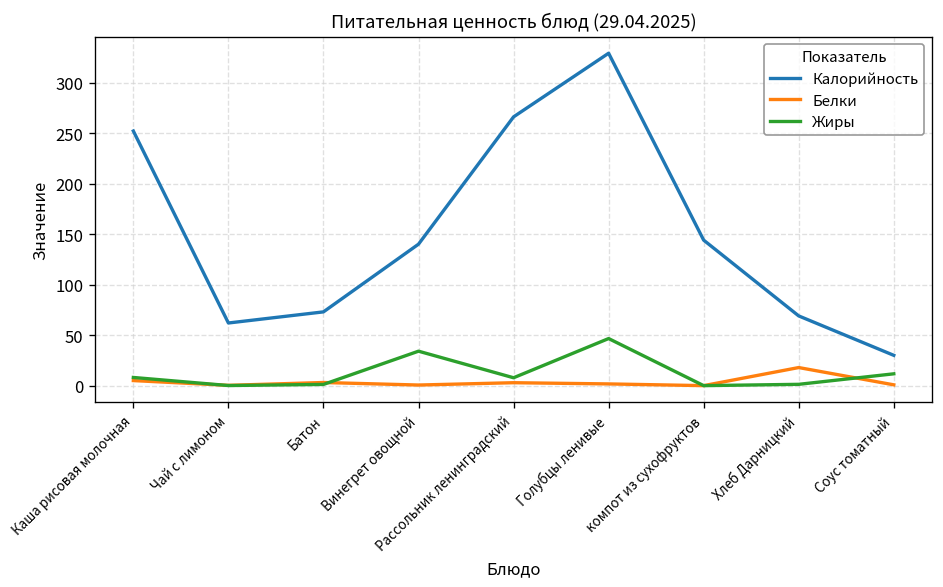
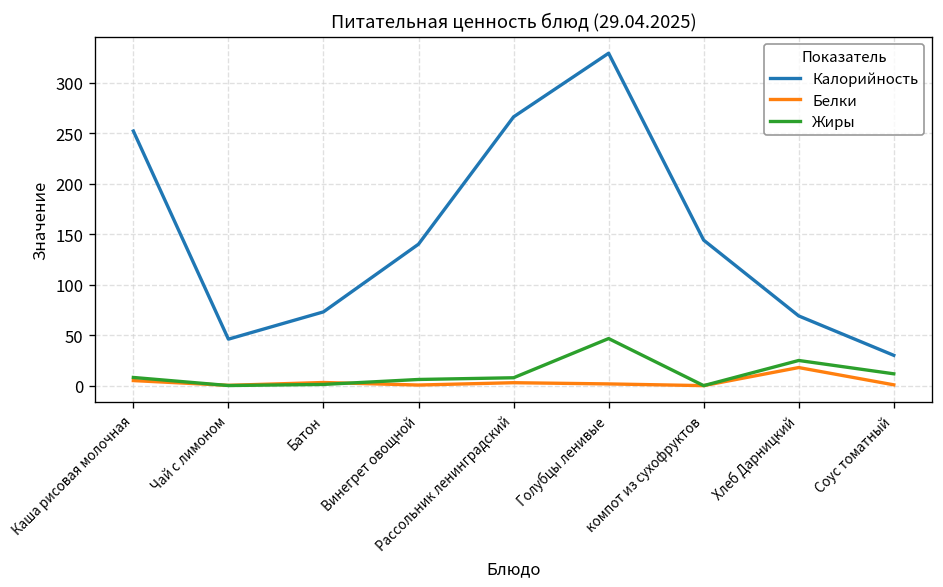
  {
    "Калорийность": {
      "Каша рисовая молочная": 250,
-     "Чай с лимоном": 60,
+     "Чай с лимоном": 50,
      "Батон": 70,
      "Винегрет овощной": 140,
      "Рассольник ленинградский": 270,
      "Голубцы ленивые": 330,
      "компот из сухофруктов": 140,
      "Хлеб Дарницкий": 70,
      "Соус томатный": 30
    },
    "Белки": {
      "Каша рисовая молочная": 10,
      "Винегрет овощной": 0,
      "Рассольник ленинградский": 0,
      "Голубцы ленивые": 0,
      "Хлеб Дарницкий": 20,
      "Соус томатный": 0
    },
    "Жиры": {
      "Каша рисовая молочная": 10,
-     "Винегрет овощной": 30,
+     "Винегрет овощной": 10,
      "Рассольник ленинградский": 10,
      "Голубцы ленивые": 50,
-     "Хлеб Дарницкий": 0,
+     "Хлеб Дарницкий": 20,
      "Соус томатный": 10
    }
  }
